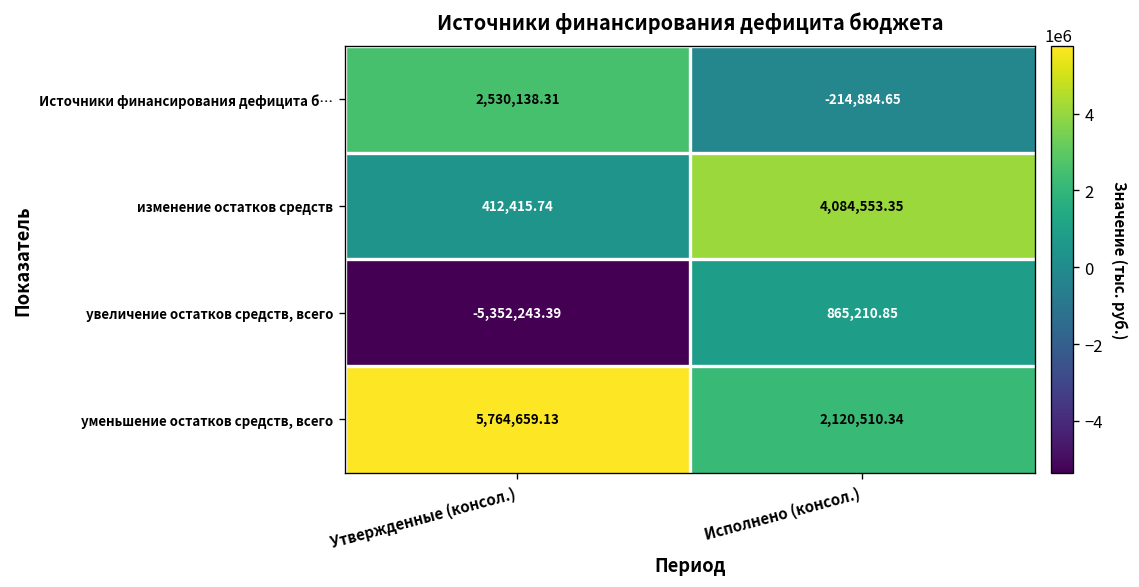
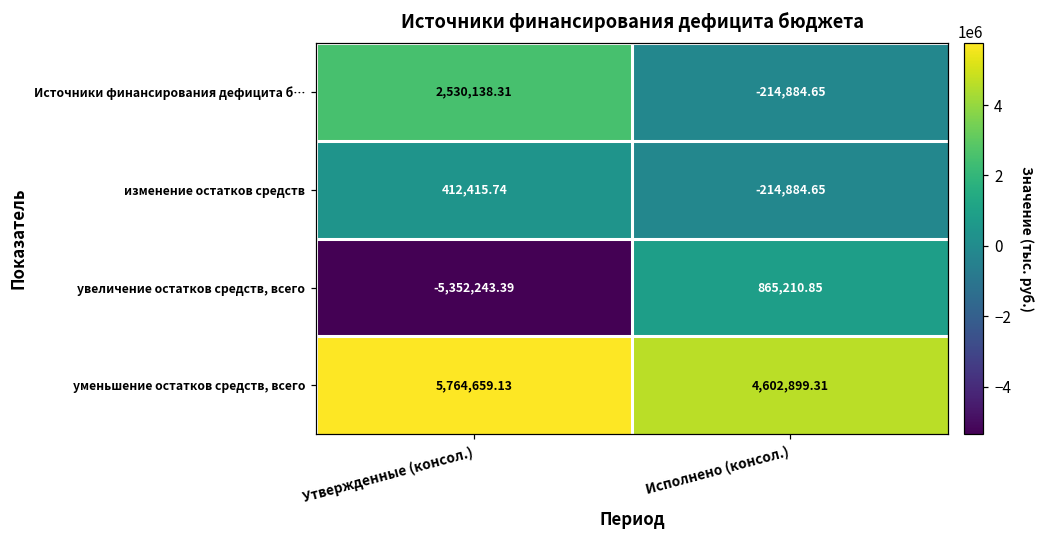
  {
    "Источники финансирования дефицита б…": {
      "Утвержденные (консол.)": "2,530,138.31",
      "Исполнено (консол.)": "-214,884.65"
    },
    "изменение остатков средств": {
      "Утвержденные (консол.)": "412,415.74",
-     "Исполнено (консол.)": "4,084,553.35"
+     "Исполнено (консол.)": "-214,884.65"
    },
    "увеличение остатков средств, всего": {
      "Утвержденные (консол.)": "-5,352,243.39",
      "Исполнено (консол.)": "865,210.85"
    },
    "уменьшение остатков средств, всего": {
      "Утвержденные (консол.)": "5,764,659.13",
-     "Исполнено (консол.)": "2,120,510.34"
+     "Исполнено (консол.)": "4,602,899.31"
    }
  }
